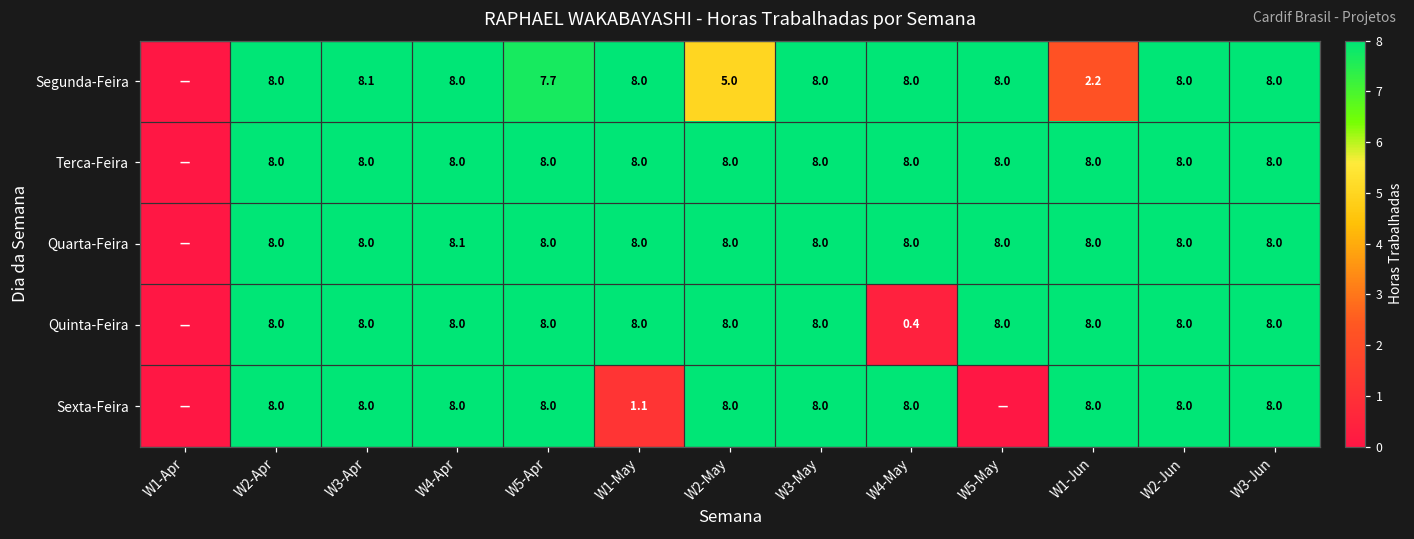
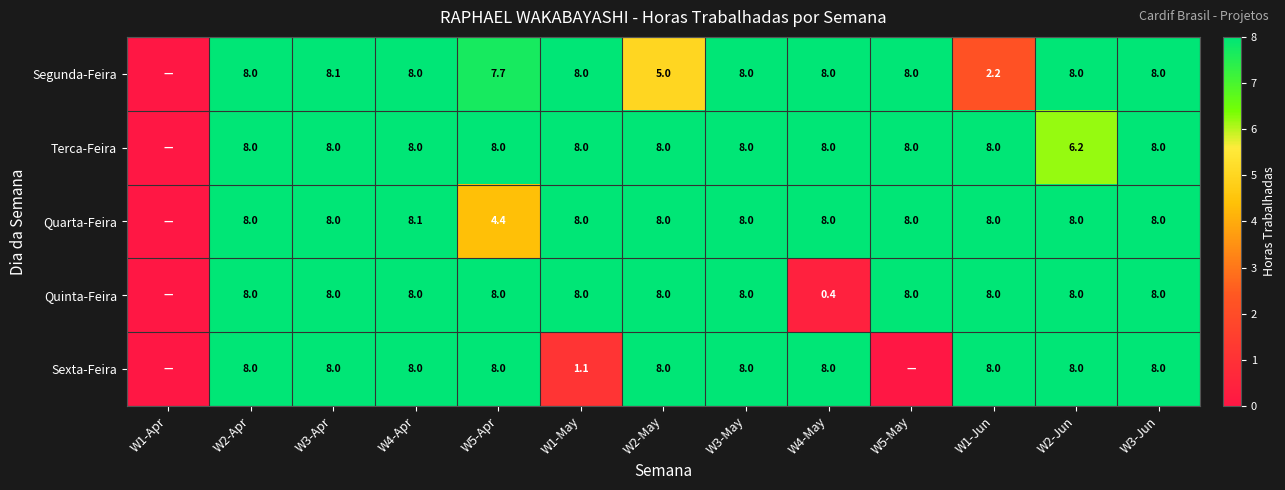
  {
    "Segunda-Feira": {
      "W2-Apr": 8.0,
      "W3-Apr": 8.1,
      "W4-Apr": 8.0,
      "W5-Apr": 7.7,
      "W1-May": 8.0,
      "W2-May": 5.0,
      "W3-May": 8.0,
      "W4-May": 8.0,
      "W5-May": 8.0,
      "W1-Jun": 2.2,
      "W2-Jun": 8.0,
      "W3-Jun": 8.0
    },
    "Terca-Feira": {
      "W2-Apr": 8.0,
      "W3-Apr": 8.0,
      "W4-Apr": 8.0,
      "W5-Apr": 8.0,
      "W1-May": 8.0,
      "W2-May": 8.0,
      "W3-May": 8.0,
      "W4-May": 8.0,
      "W5-May": 8.0,
      "W1-Jun": 8.0,
-     "W2-Jun": 8.0,
+     "W2-Jun": 6.2,
      "W3-Jun": 8.0
    },
    "Quarta-Feira": {
      "W2-Apr": 8.0,
      "W3-Apr": 8.0,
      "W4-Apr": 8.1,
-     "W5-Apr": 8.0,
+     "W5-Apr": 4.4,
      "W1-May": 8.0,
      "W2-May": 8.0,
      "W3-May": 8.0,
      "W4-May": 8.0,
      "W5-May": 8.0,
      "W1-Jun": 8.0,
      "W2-Jun": 8.0,
      "W3-Jun": 8.0
    },
    "Quinta-Feira": {
      "W2-Apr": 8.0,
      "W3-Apr": 8.0,
      "W4-Apr": 8.0,
      "W5-Apr": 8.0,
      "W1-May": 8.0,
      "W2-May": 8.0,
      "W3-May": 8.0,
      "W4-May": 0.4,
      "W5-May": 8.0,
      "W1-Jun": 8.0,
      "W2-Jun": 8.0,
      "W3-Jun": 8.0
    },
    "Sexta-Feira": {
      "W2-Apr": 8.0,
      "W3-Apr": 8.0,
      "W4-Apr": 8.0,
      "W5-Apr": 8.0,
      "W1-May": 1.1,
      "W2-May": 8.0,
      "W3-May": 8.0,
      "W4-May": 8.0,
      "W1-Jun": 8.0,
      "W2-Jun": 8.0,
      "W3-Jun": 8.0
    }
  }
